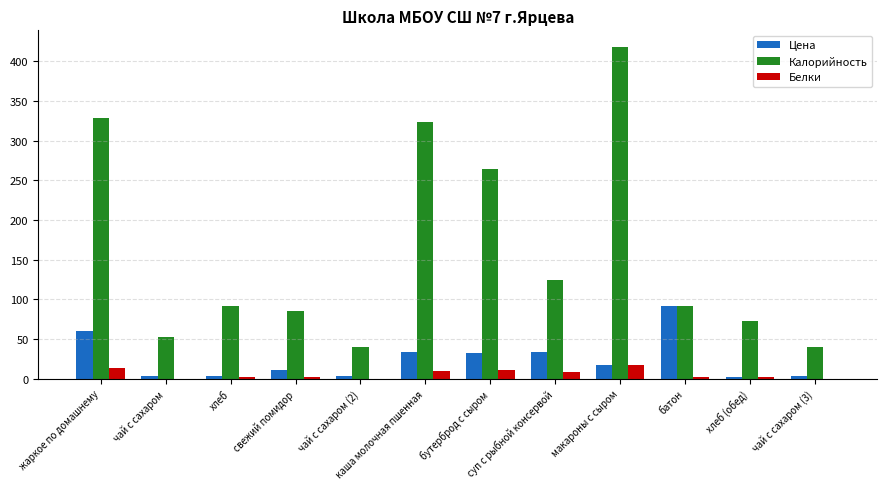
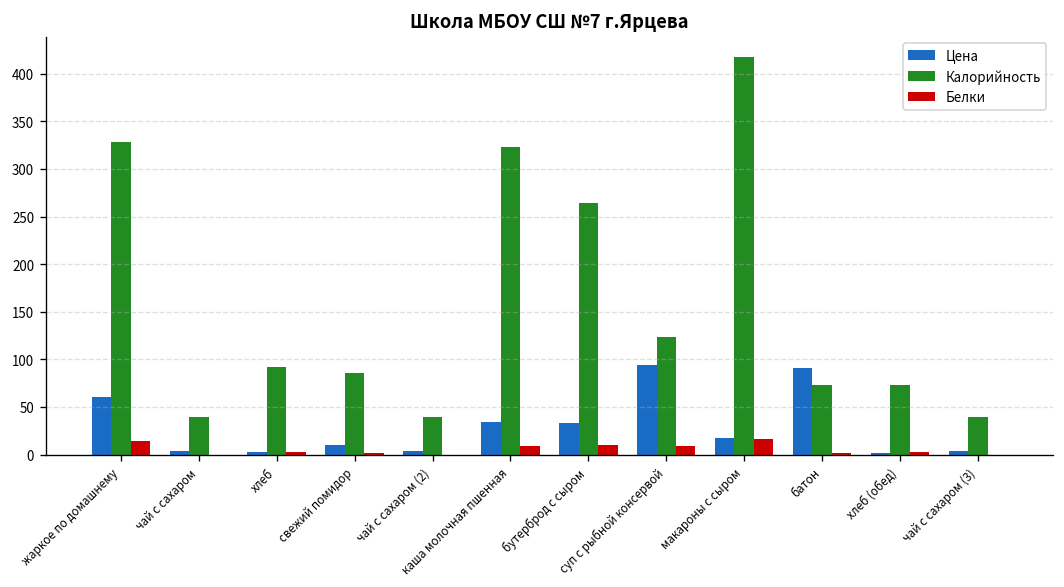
  {
    "Цена": {
      "жаркое по домашнему": 60,
      "чай с сахаром": 0,
      "свежий помидор": 10,
      "чай с сахаром (2)": 0,
      "каша молочная пшенная": 30,
      "бутерброд с сыром": 30,
-     "суп с рыбной консервой": 30,
+     "суп с рыбной консервой": 90,
      "макароны с сыром": 20,
      "батон": 90,
      "чай с сахаром (3)": 0
    },
    "Калорийность": {
      "жаркое по домашнему": 330,
-     "чай с сахаром": 50,
+     "чай с сахаром": 40,
      "хлеб": 90,
      "свежий помидор": 90,
      "чай с сахаром (2)": 40,
      "каша молочная пшенная": 320,
      "бутерброд с сыром": 260,
      "суп с рыбной консервой": 120,
      "макароны с сыром": 420,
-     "батон": 90,
+     "батон": 70,
      "хлеб (обед)": 70,
      "чай с сахаром (3)": 40
    },
    "Белки": {
      "жаркое по домашнему": 10,
      "каша молочная пшенная": 10,
      "бутерброд с сыром": 10,
      "суп с рыбной консервой": 10,
      "макароны с сыром": 20
    }
  }
